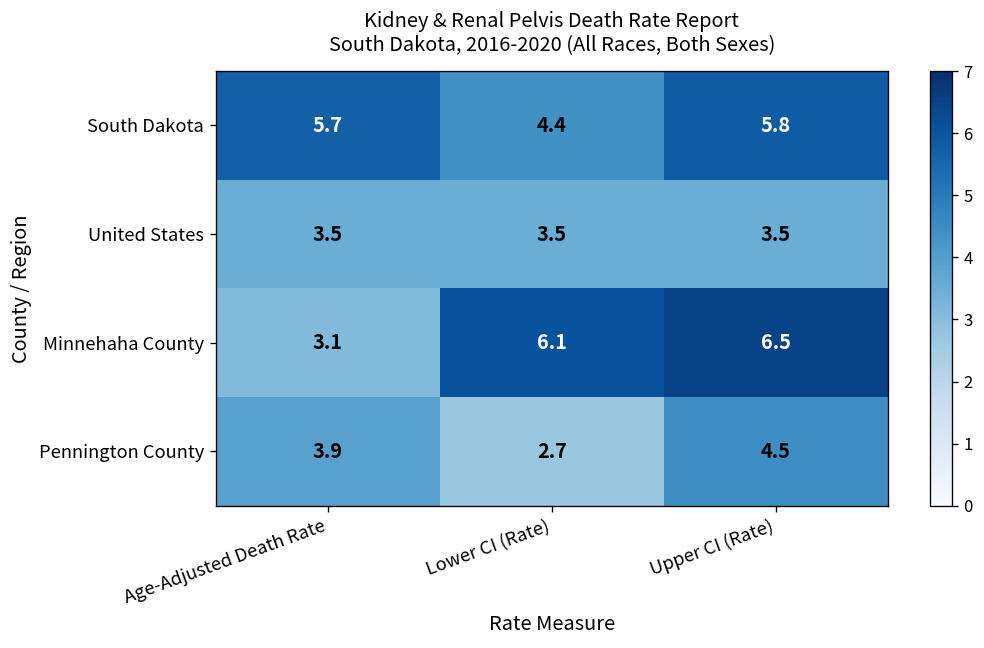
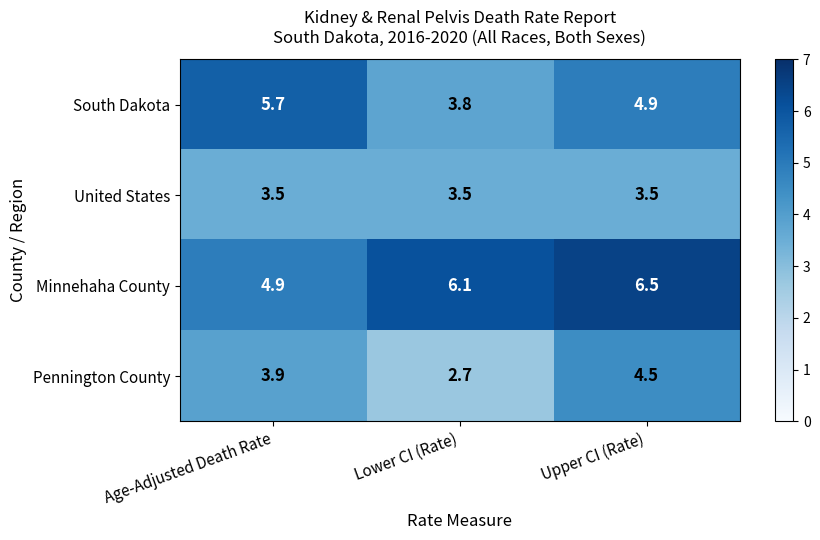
  {
    "South Dakota": {
      "Age-Adjusted Death Rate": 5.7,
-     "Lower CI (Rate)": 4.4,
-     "Upper CI (Rate)": 5.8
+     "Lower CI (Rate)": 3.8,
+     "Upper CI (Rate)": 4.9
    },
    "United States": {
      "Age-Adjusted Death Rate": 3.5,
      "Lower CI (Rate)": 3.5,
      "Upper CI (Rate)": 3.5
    },
    "Minnehaha County": {
-     "Age-Adjusted Death Rate": 3.1,
+     "Age-Adjusted Death Rate": 4.9,
      "Lower CI (Rate)": 6.1,
      "Upper CI (Rate)": 6.5
    },
    "Pennington County": {
      "Age-Adjusted Death Rate": 3.9,
      "Lower CI (Rate)": 2.7,
      "Upper CI (Rate)": 4.5
    }
  }
